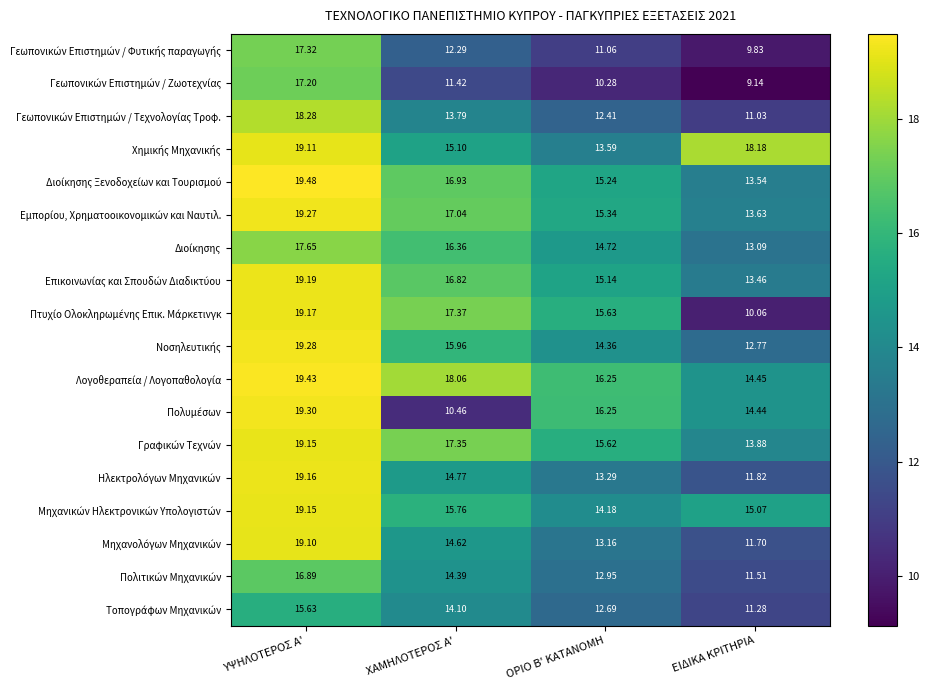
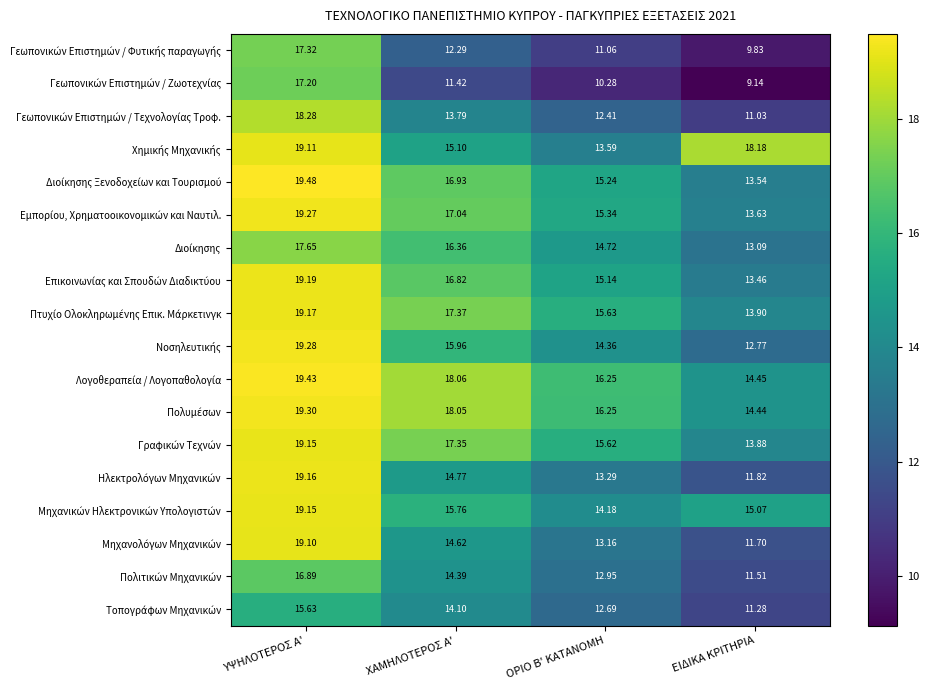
  {
    "Γεωπονικών Επιστημών / Φυτικής παραγωγής": {
      "ΥΨΗΛΟΤΕΡΟΣ Α'": 17.32,
      "ΧΑΜΗΛΟΤΕΡΟΣ Α'": 12.29,
      "ΟΡΙΟ Β' ΚΑΤΑΝΟΜΗ": 11.06,
      "ΕΙΔΙΚΑ ΚΡΙΤΗΡΙΑ": 9.83
    },
    "Γεωπονικών Επιστημών / Ζωοτεχνίας": {
      "ΥΨΗΛΟΤΕΡΟΣ Α'": 17.20,
      "ΧΑΜΗΛΟΤΕΡΟΣ Α'": 11.42,
      "ΟΡΙΟ Β' ΚΑΤΑΝΟΜΗ": 10.28,
      "ΕΙΔΙΚΑ ΚΡΙΤΗΡΙΑ": 9.14
    },
    "Γεωπονικών Επιστημών / Τεχνολογίας Τροφ.": {
      "ΥΨΗΛΟΤΕΡΟΣ Α'": 18.28,
      "ΧΑΜΗΛΟΤΕΡΟΣ Α'": 13.79,
      "ΟΡΙΟ Β' ΚΑΤΑΝΟΜΗ": 12.41,
      "ΕΙΔΙΚΑ ΚΡΙΤΗΡΙΑ": 11.03
    },
    "Χημικής Μηχανικής": {
      "ΥΨΗΛΟΤΕΡΟΣ Α'": 19.11,
      "ΧΑΜΗΛΟΤΕΡΟΣ Α'": 15.10,
      "ΟΡΙΟ Β' ΚΑΤΑΝΟΜΗ": 13.59,
      "ΕΙΔΙΚΑ ΚΡΙΤΗΡΙΑ": 18.18
    },
    "Διοίκησης Ξενοδοχείων και Τουρισμού": {
      "ΥΨΗΛΟΤΕΡΟΣ Α'": 19.48,
      "ΧΑΜΗΛΟΤΕΡΟΣ Α'": 16.93,
      "ΟΡΙΟ Β' ΚΑΤΑΝΟΜΗ": 15.24,
      "ΕΙΔΙΚΑ ΚΡΙΤΗΡΙΑ": 13.54
    },
    "Εμπορίου, Χρηματοοικονομικών και Ναυτιλ.": {
      "ΥΨΗΛΟΤΕΡΟΣ Α'": 19.27,
      "ΧΑΜΗΛΟΤΕΡΟΣ Α'": 17.04,
      "ΟΡΙΟ Β' ΚΑΤΑΝΟΜΗ": 15.34,
      "ΕΙΔΙΚΑ ΚΡΙΤΗΡΙΑ": 13.63
    },
    "Διοίκησης": {
      "ΥΨΗΛΟΤΕΡΟΣ Α'": 17.65,
      "ΧΑΜΗΛΟΤΕΡΟΣ Α'": 16.36,
      "ΟΡΙΟ Β' ΚΑΤΑΝΟΜΗ": 14.72,
      "ΕΙΔΙΚΑ ΚΡΙΤΗΡΙΑ": 13.09
    },
    "Επικοινωνίας και Σπουδών Διαδικτύου": {
      "ΥΨΗΛΟΤΕΡΟΣ Α'": 19.19,
      "ΧΑΜΗΛΟΤΕΡΟΣ Α'": 16.82,
      "ΟΡΙΟ Β' ΚΑΤΑΝΟΜΗ": 15.14,
      "ΕΙΔΙΚΑ ΚΡΙΤΗΡΙΑ": 13.46
    },
    "Πτυχίο Ολοκληρωμένης Επικ. Μάρκετινγκ": {
      "ΥΨΗΛΟΤΕΡΟΣ Α'": 19.17,
      "ΧΑΜΗΛΟΤΕΡΟΣ Α'": 17.37,
      "ΟΡΙΟ Β' ΚΑΤΑΝΟΜΗ": 15.63,
-     "ΕΙΔΙΚΑ ΚΡΙΤΗΡΙΑ": 10.06
+     "ΕΙΔΙΚΑ ΚΡΙΤΗΡΙΑ": 13.90
    },
    "Νοσηλευτικής": {
      "ΥΨΗΛΟΤΕΡΟΣ Α'": 19.28,
      "ΧΑΜΗΛΟΤΕΡΟΣ Α'": 15.96,
      "ΟΡΙΟ Β' ΚΑΤΑΝΟΜΗ": 14.36,
      "ΕΙΔΙΚΑ ΚΡΙΤΗΡΙΑ": 12.77
    },
    "Λογοθεραπεία / Λογοπαθολογία": {
      "ΥΨΗΛΟΤΕΡΟΣ Α'": 19.43,
      "ΧΑΜΗΛΟΤΕΡΟΣ Α'": 18.06,
      "ΟΡΙΟ Β' ΚΑΤΑΝΟΜΗ": 16.25,
      "ΕΙΔΙΚΑ ΚΡΙΤΗΡΙΑ": 14.45
    },
    "Πολυμέσων": {
      "ΥΨΗΛΟΤΕΡΟΣ Α'": 19.30,
-     "ΧΑΜΗΛΟΤΕΡΟΣ Α'": 10.46,
+     "ΧΑΜΗΛΟΤΕΡΟΣ Α'": 18.05,
      "ΟΡΙΟ Β' ΚΑΤΑΝΟΜΗ": 16.25,
      "ΕΙΔΙΚΑ ΚΡΙΤΗΡΙΑ": 14.44
    },
    "Γραφικών Τεχνών": {
      "ΥΨΗΛΟΤΕΡΟΣ Α'": 19.15,
      "ΧΑΜΗΛΟΤΕΡΟΣ Α'": 17.35,
      "ΟΡΙΟ Β' ΚΑΤΑΝΟΜΗ": 15.62,
      "ΕΙΔΙΚΑ ΚΡΙΤΗΡΙΑ": 13.88
    },
    "Ηλεκτρολόγων Μηχανικών": {
      "ΥΨΗΛΟΤΕΡΟΣ Α'": 19.16,
      "ΧΑΜΗΛΟΤΕΡΟΣ Α'": 14.77,
      "ΟΡΙΟ Β' ΚΑΤΑΝΟΜΗ": 13.29,
      "ΕΙΔΙΚΑ ΚΡΙΤΗΡΙΑ": 11.82
    },
    "Μηχανικών Ηλεκτρονικών Υπολογιστών": {
      "ΥΨΗΛΟΤΕΡΟΣ Α'": 19.15,
      "ΧΑΜΗΛΟΤΕΡΟΣ Α'": 15.76,
      "ΟΡΙΟ Β' ΚΑΤΑΝΟΜΗ": 14.18,
      "ΕΙΔΙΚΑ ΚΡΙΤΗΡΙΑ": 15.07
    },
    "Μηχανολόγων Μηχανικών": {
      "ΥΨΗΛΟΤΕΡΟΣ Α'": 19.10,
      "ΧΑΜΗΛΟΤΕΡΟΣ Α'": 14.62,
      "ΟΡΙΟ Β' ΚΑΤΑΝΟΜΗ": 13.16,
      "ΕΙΔΙΚΑ ΚΡΙΤΗΡΙΑ": 11.70
    },
    "Πολιτικών Μηχανικών": {
      "ΥΨΗΛΟΤΕΡΟΣ Α'": 16.89,
      "ΧΑΜΗΛΟΤΕΡΟΣ Α'": 14.39,
      "ΟΡΙΟ Β' ΚΑΤΑΝΟΜΗ": 12.95,
      "ΕΙΔΙΚΑ ΚΡΙΤΗΡΙΑ": 11.51
    },
    "Τοπογράφων Μηχανικών": {
      "ΥΨΗΛΟΤΕΡΟΣ Α'": 15.63,
      "ΧΑΜΗΛΟΤΕΡΟΣ Α'": 14.10,
      "ΟΡΙΟ Β' ΚΑΤΑΝΟΜΗ": 12.69,
      "ΕΙΔΙΚΑ ΚΡΙΤΗΡΙΑ": 11.28
    }
  }
